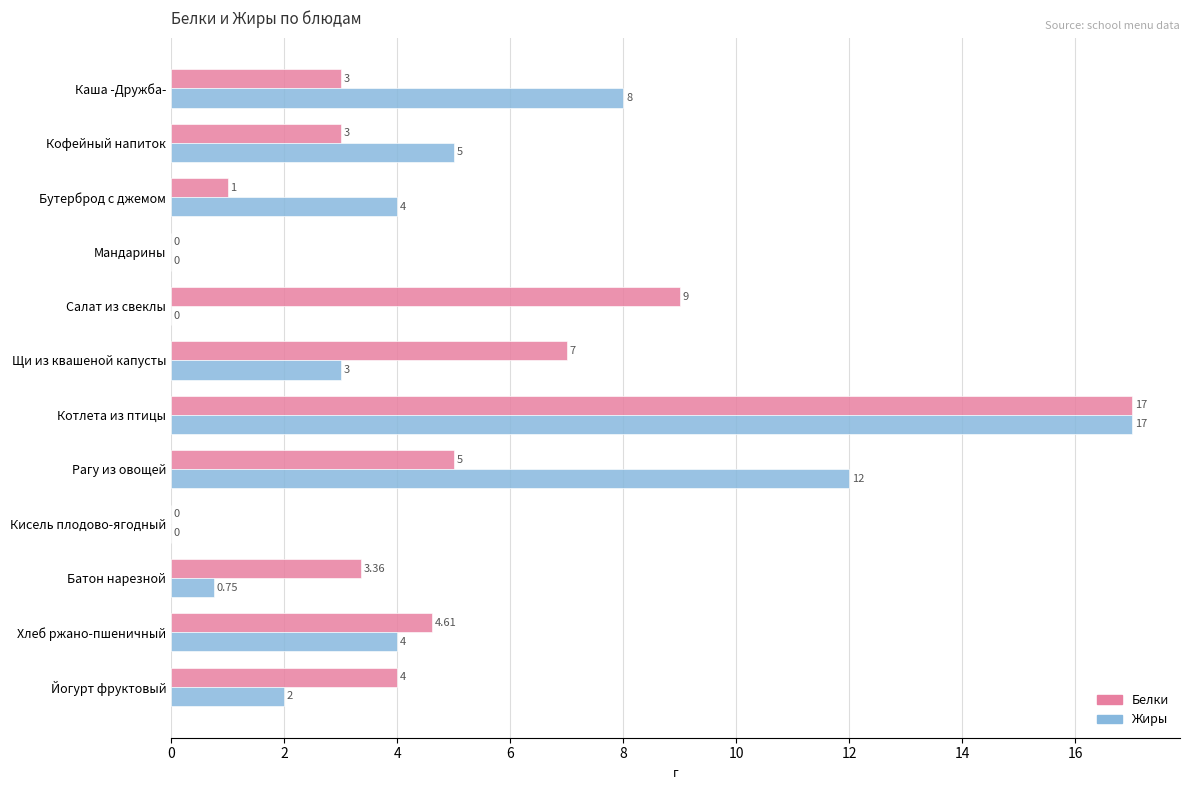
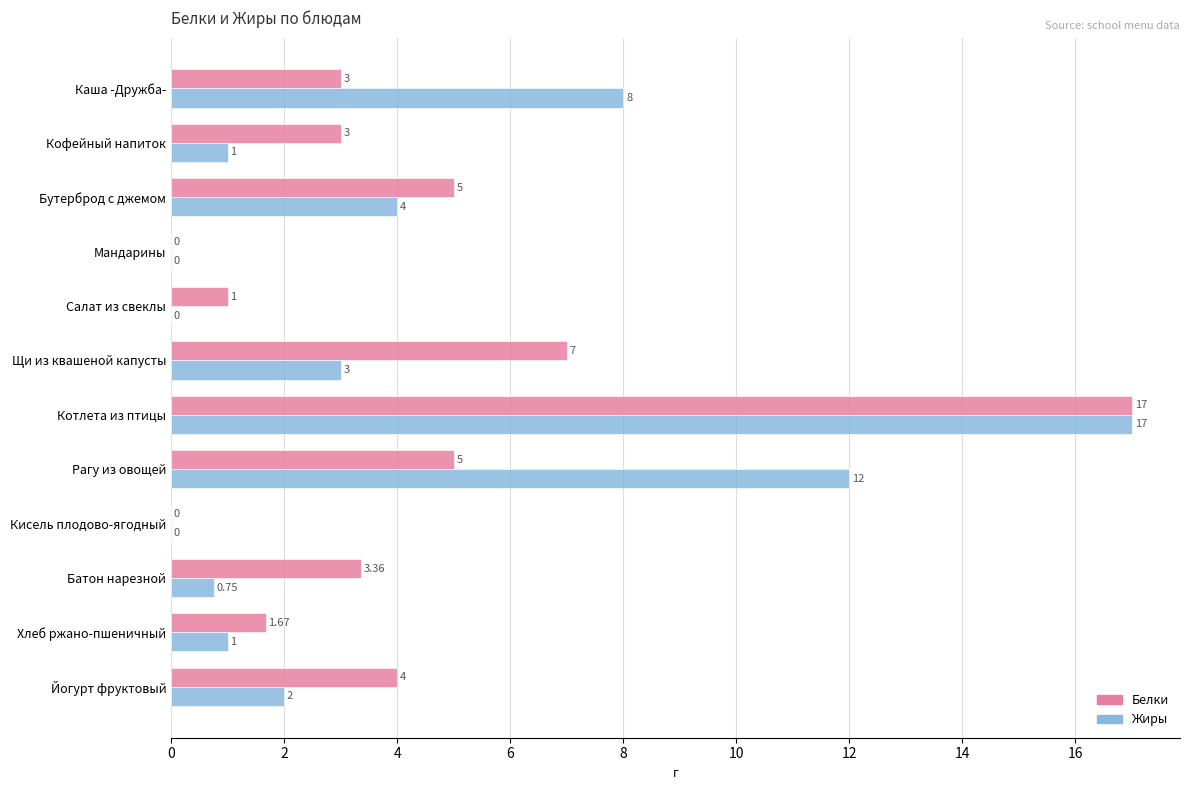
  {
    "Белки": {
      "Каша -Дружба-": 3,
      "Кофейный напиток": 3,
-     "Бутерброд с джемом": 1,
+     "Бутерброд с джемом": 5,
      "Мандарины": 0,
-     "Салат из свеклы": 9,
+     "Салат из свеклы": 1,
      "Щи из квашеной капусты": 7,
      "Котлета из птицы": 17,
      "Рагу из овощей": 5,
      "Кисель плодово-ягодный": 0,
      "Батон нарезной": 3.36,
-     "Хлеб ржано-пшеничный": 4.61,
+     "Хлеб ржано-пшеничный": 1.67,
      "Йогурт фруктовый": 4
    },
    "Жиры": {
      "Каша -Дружба-": 8,
-     "Кофейный напиток": 5,
+     "Кофейный напиток": 1,
      "Бутерброд с джемом": 4,
      "Мандарины": 0,
      "Салат из свеклы": 0,
      "Щи из квашеной капусты": 3,
      "Котлета из птицы": 17,
      "Рагу из овощей": 12,
      "Кисель плодово-ягодный": 0,
      "Батон нарезной": 0.75,
-     "Хлеб ржано-пшеничный": 4,
+     "Хлеб ржано-пшеничный": 1,
      "Йогурт фруктовый": 2
    }
  }
